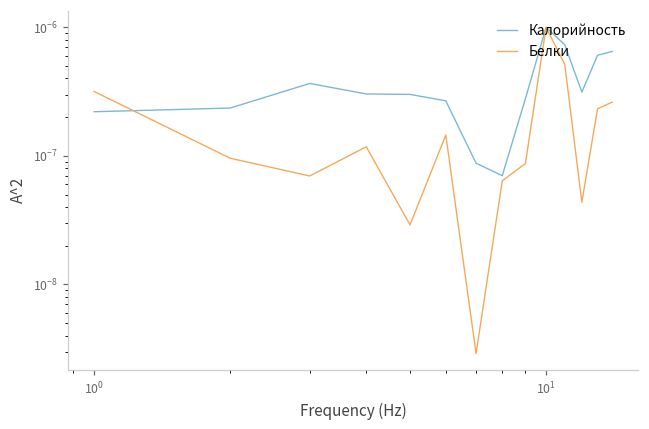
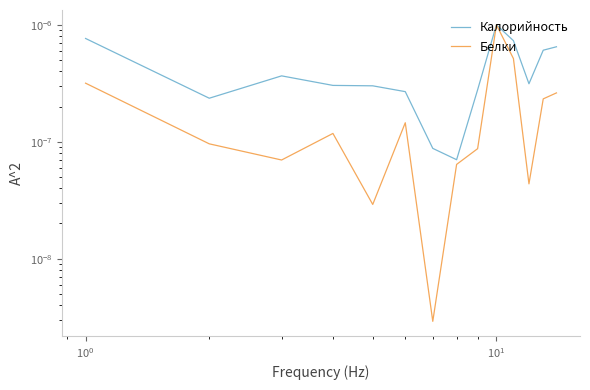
  {
    "Калорийность": {
-     "10^0": 0.00000022
+     "10^0": 0.0000008
    },
    "Белки": {
      "10^0": 0.00000032
    }
  }
